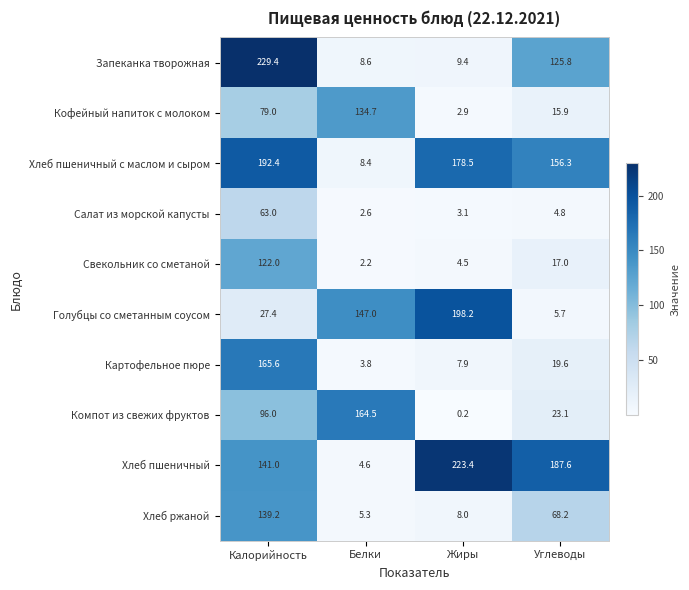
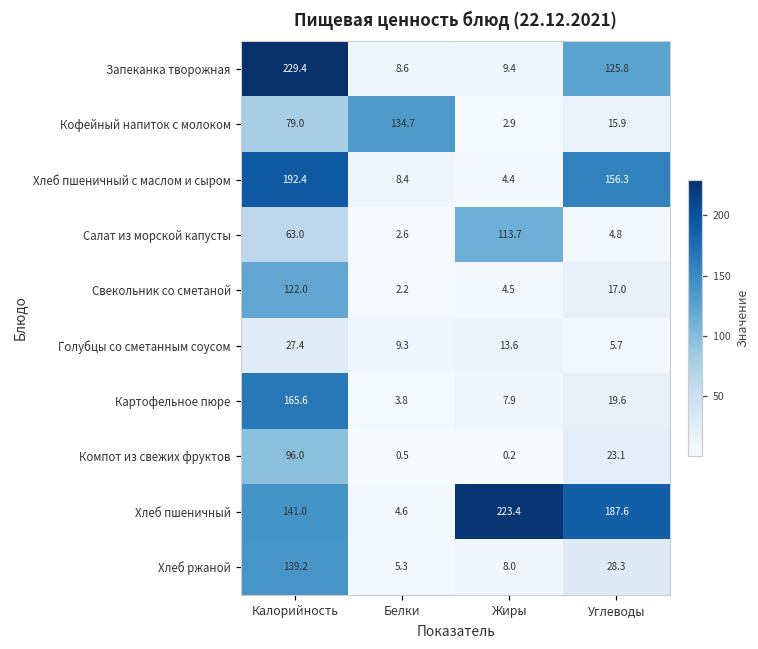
  {
    "Запеканка творожная": {
      "Калорийность": 229.4,
      "Белки": 8.6,
      "Жиры": 9.4,
      "Углеводы": 125.8
    },
    "Кофейный напиток с молоком": {
      "Калорийность": 79.0,
      "Белки": 134.7,
      "Жиры": 2.9,
      "Углеводы": 15.9
    },
    "Хлеб пшеничный с маслом и сыром": {
      "Калорийность": 192.4,
      "Белки": 8.4,
-     "Жиры": 178.5,
+     "Жиры": 4.4,
      "Углеводы": 156.3
    },
    "Салат из морской капусты": {
      "Калорийность": 63.0,
      "Белки": 2.6,
-     "Жиры": 3.1,
+     "Жиры": 113.7,
      "Углеводы": 4.8
    },
    "Свекольник со сметаной": {
      "Калорийность": 122.0,
      "Белки": 2.2,
      "Жиры": 4.5,
      "Углеводы": 17.0
    },
    "Голубцы со сметанным соусом": {
      "Калорийность": 27.4,
-     "Белки": 147.0,
-     "Жиры": 198.2,
+     "Белки": 9.3,
+     "Жиры": 13.6,
      "Углеводы": 5.7
    },
    "Картофельное пюре": {
      "Калорийность": 165.6,
      "Белки": 3.8,
      "Жиры": 7.9,
      "Углеводы": 19.6
    },
    "Компот из свежих фруктов": {
      "Калорийность": 96.0,
-     "Белки": 164.5,
+     "Белки": 0.5,
      "Жиры": 0.2,
      "Углеводы": 23.1
    },
    "Хлеб пшеничный": {
      "Калорийность": 141.0,
      "Белки": 4.6,
      "Жиры": 223.4,
      "Углеводы": 187.6
    },
    "Хлеб ржаной": {
      "Калорийность": 139.2,
      "Белки": 5.3,
      "Жиры": 8.0,
-     "Углеводы": 68.2
+     "Углеводы": 28.3
    }
  }
